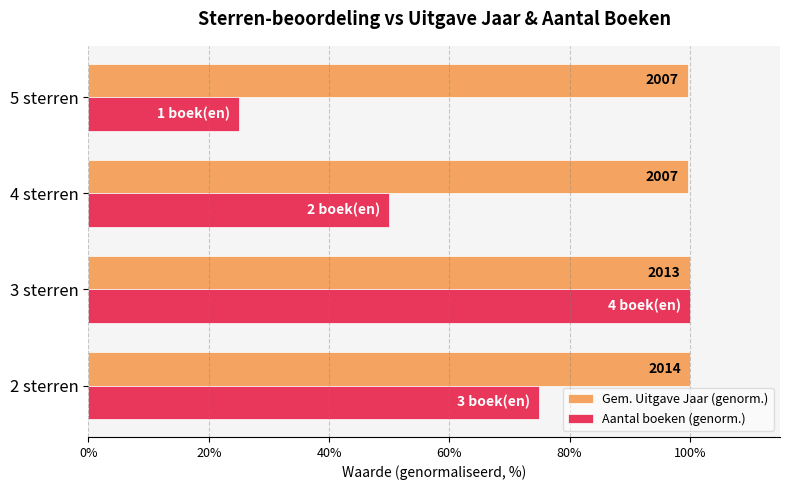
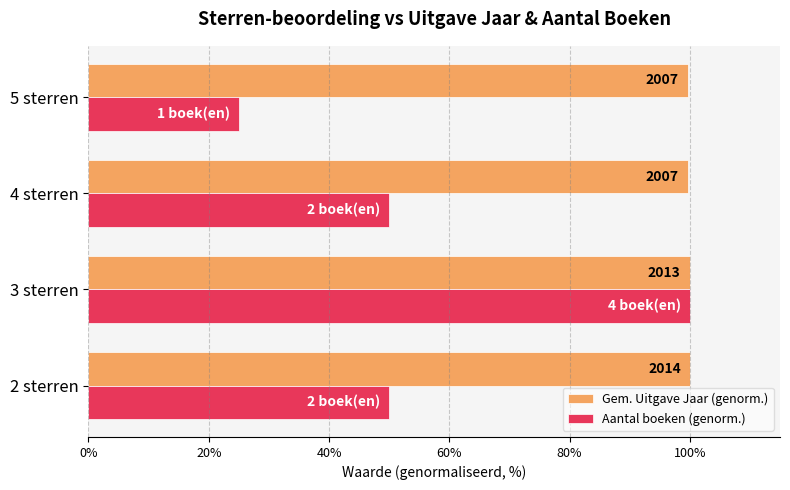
  {
    "Aantal boeken (genorm.)": {
-     "2 sterren": 3
+     "2 sterren": 2
    }
  }
